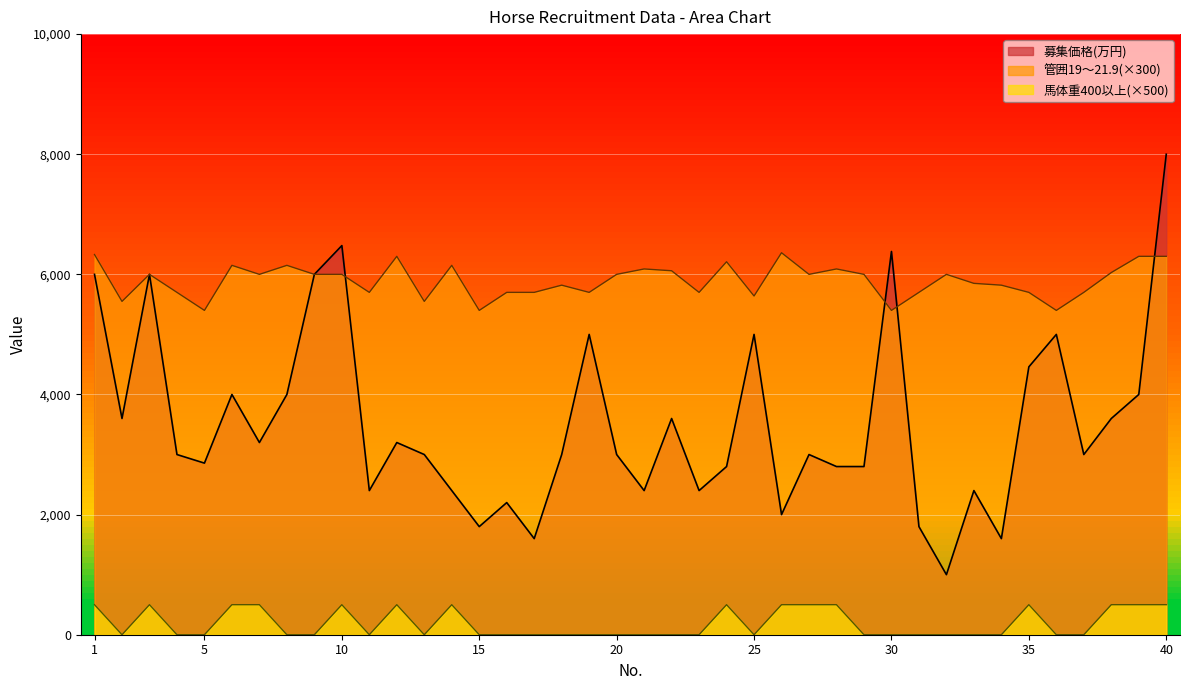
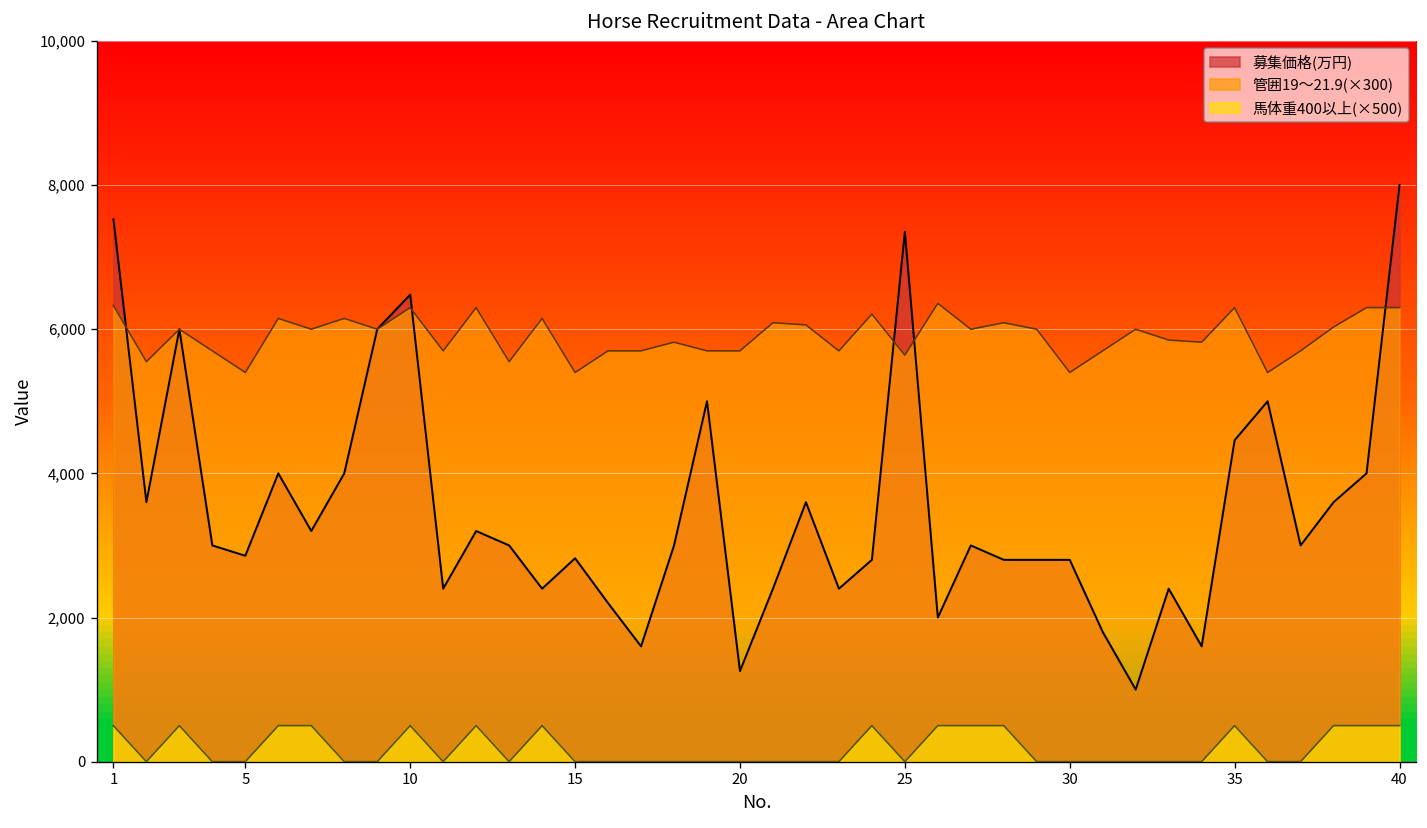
  {
    "募集価格(万円)": {
-     "1": "6,000",
+     "1": "7,500",
      "5": "2,900",
      "10": "6,500",
-     "15": "1,800",
-     "20": "3,000",
-     "25": "5,000",
-     "30": "6,400",
+     "15": "2,800",
+     "20": "1,300",
+     "25": "7,400",
+     "30": "2,800",
      "35": "4,500",
      "40": "8,000"
    },
    "管囲19〜21.9(×300)": {
      "1": "6,300",
      "5": "5,400",
-     "10": "6,000",
+     "10": "6,300",
      "15": "5,400",
-     "20": "6,000",
+     "20": "5,700",
      "25": "5,600",
      "30": "5,400",
-     "35": "5,700",
+     "35": "6,300",
      "40": "6,300"
    },
    "馬体重400以上(×500)": {
      "1": "500",
      "5": "0",
      "10": "500",
      "15": "0",
      "20": "0",
      "25": "0",
      "30": "0",
      "35": "500",
      "40": "500"
    }
  }
